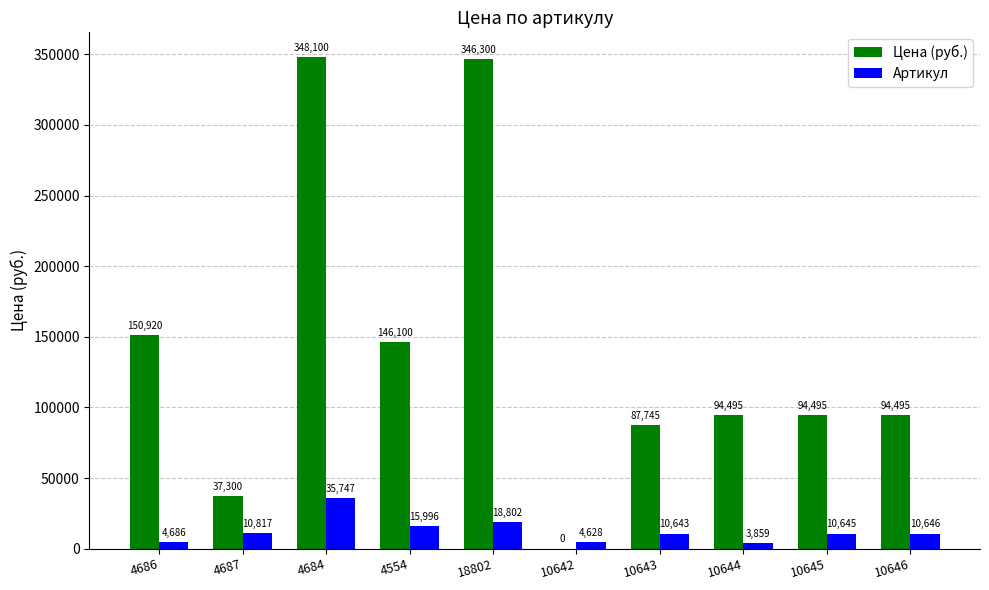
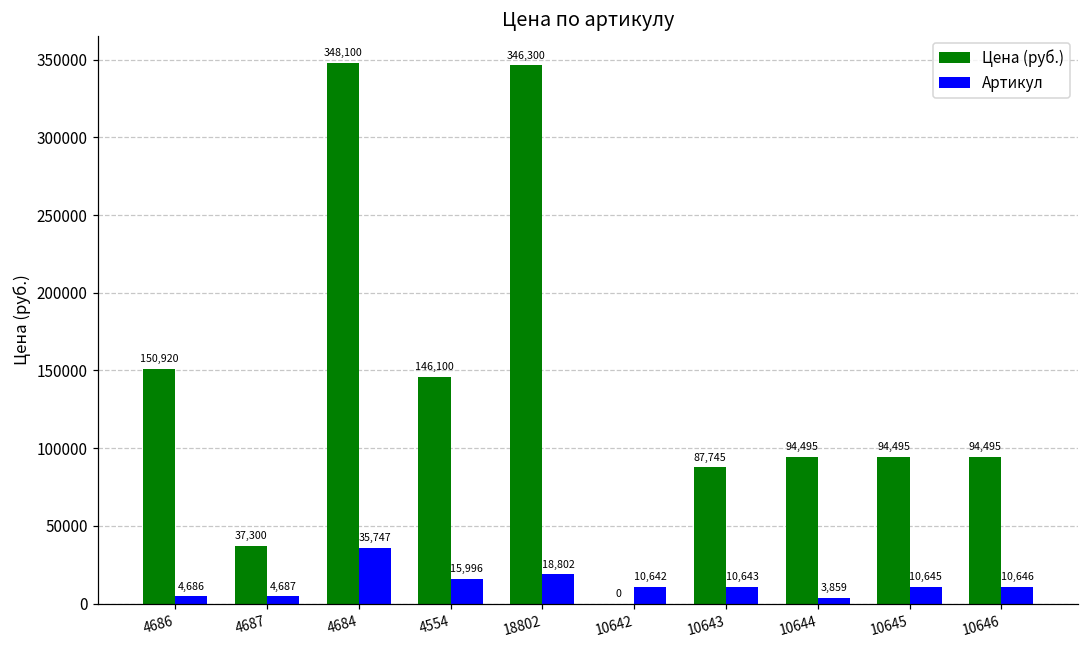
  {
    "Цена (руб.)": {
      "4686": "150,920",
      "4687": "37,300",
      "4684": "348,100",
      "4554": "146,100",
      "18802": "346,300",
      "10642": "0",
      "10643": "87,745",
      "10644": "94,495",
      "10645": "94,495",
      "10646": "94,495"
    },
    "Артикул": {
      "4686": "4,686",
-     "4687": "10,817",
+     "4687": "4,687",
      "4684": "35,747",
      "4554": "15,996",
      "18802": "18,802",
-     "10642": "4,628",
+     "10642": "10,642",
      "10643": "10,643",
      "10644": "3,859",
      "10645": "10,645",
      "10646": "10,646"
    }
  }
